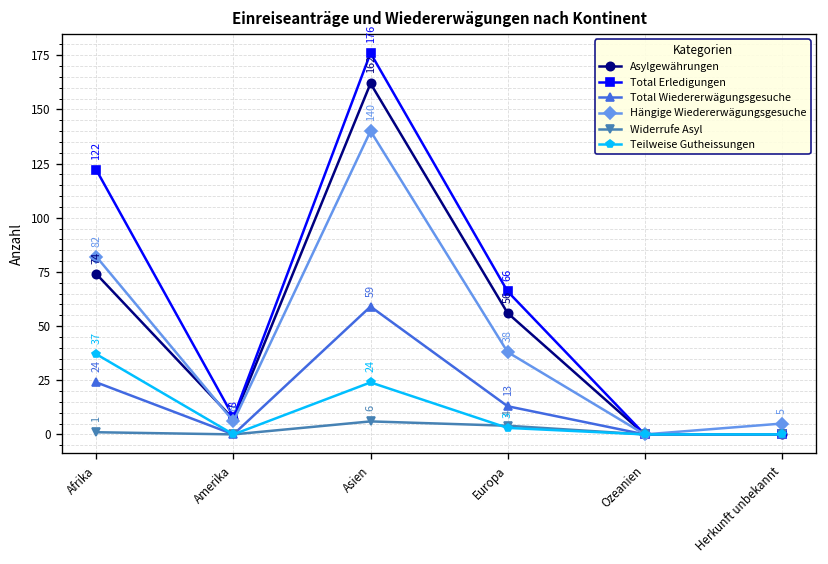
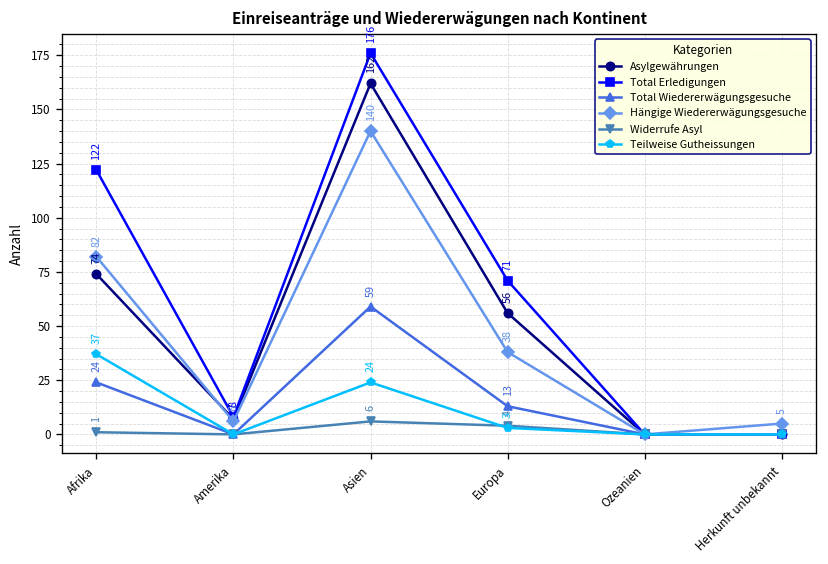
  {
    "Asylgewährungen": {
      "Europa": 56
    },
    "Total Erledigungen": {
      "Afrika": 122,
      "Asien": 176,
-     "Europa": 66
+     "Europa": 71
    },
    "Teilweise Gutheissungen": {
      "Afrika": 37,
      "Asien": 24
    }
  }
